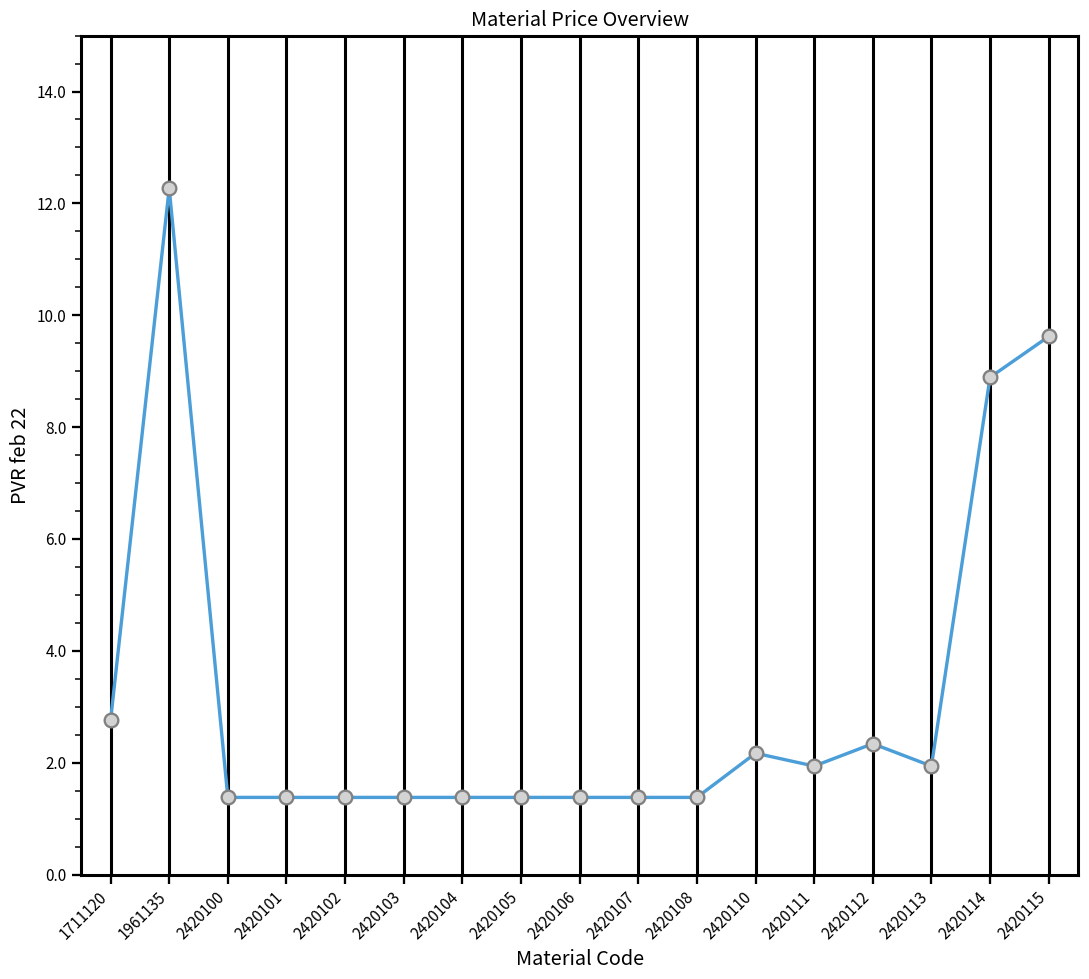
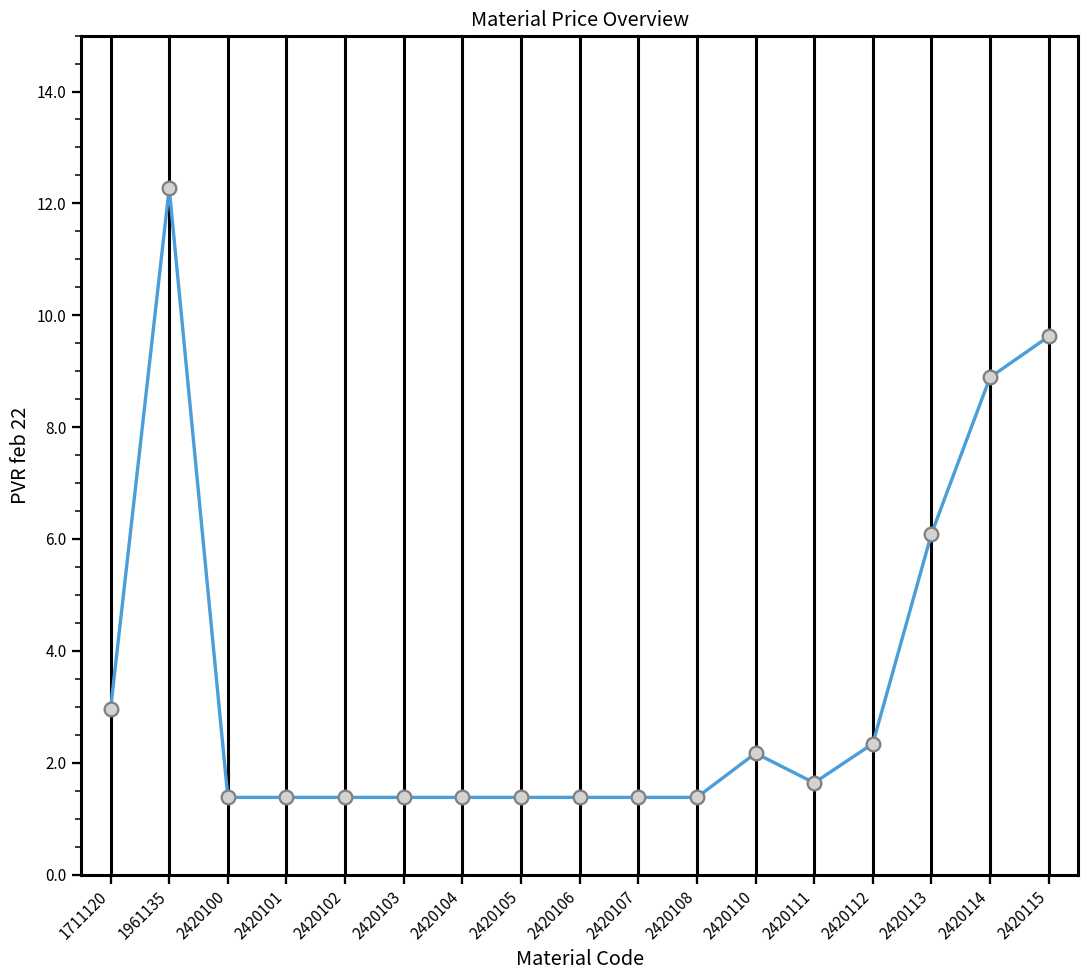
  {
-   "1711120": 2.8,
+   "1711120": 3.0,
    "1961135": 12.3,
    "2420100": 1.4,
    "2420101": 1.4,
    "2420102": 1.4,
    "2420103": 1.4,
    "2420104": 1.4,
    "2420105": 1.4,
    "2420106": 1.4,
    "2420107": 1.4,
    "2420108": 1.4,
    "2420110": 2.2,
-   "2420111": 1.9,
+   "2420111": 1.6,
    "2420112": 2.3,
-   "2420113": 1.9,
+   "2420113": 6.1,
    "2420114": 8.9,
    "2420115": 9.6
  }
